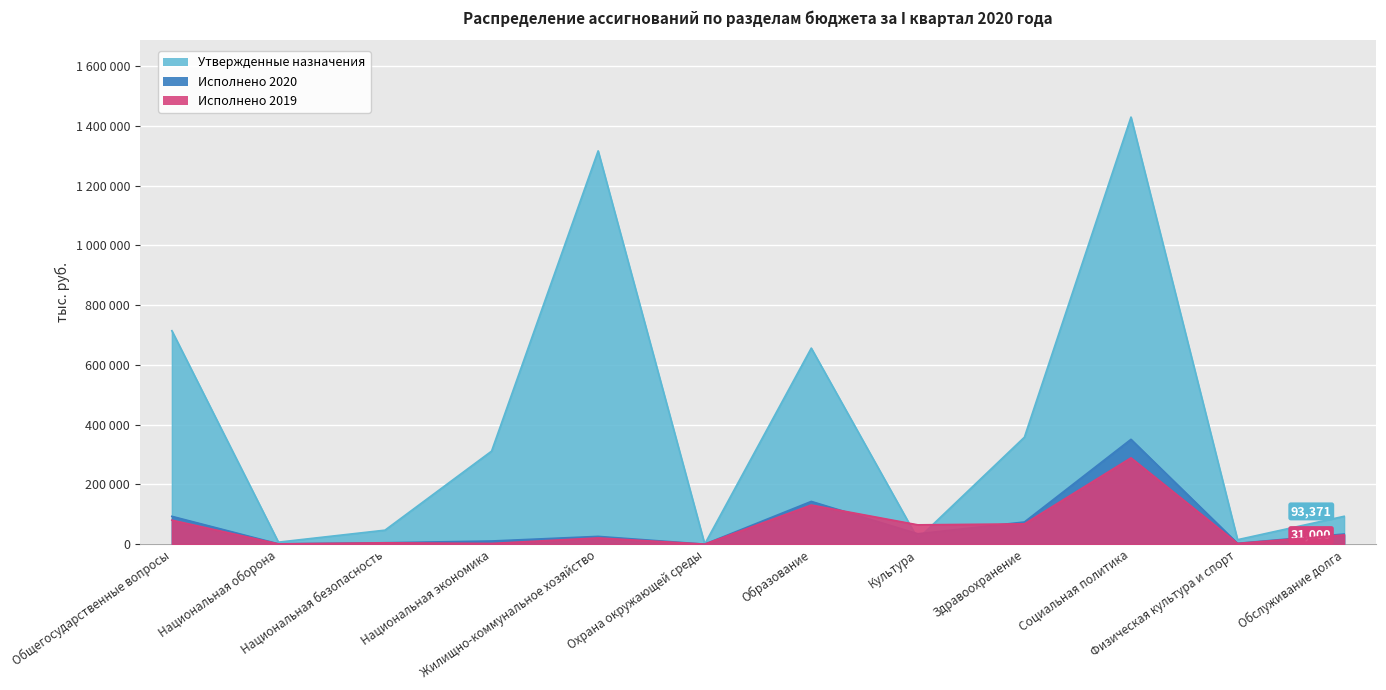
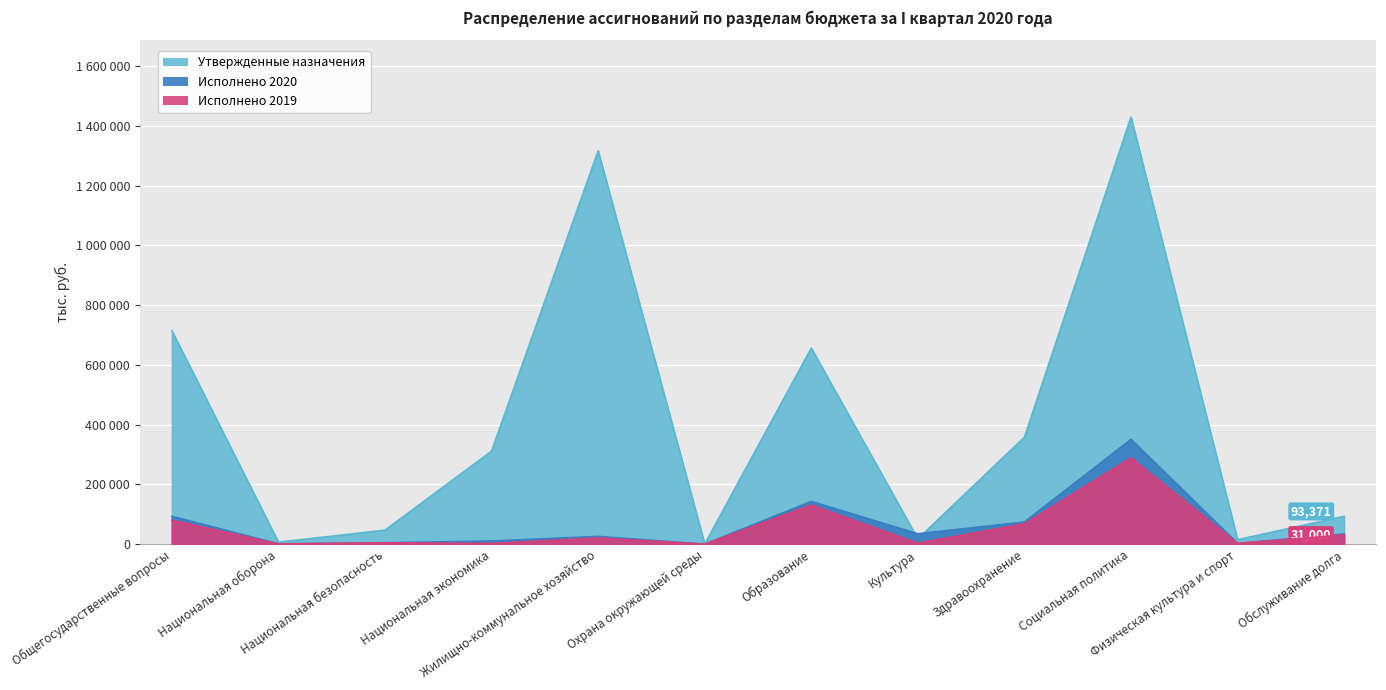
  {
    "Утвержденные назначения": {
      "Общегосударственные вопросы": 710000,
      "Национальная безопасность": 50000,
      "Национальная экономика": 310000,
      "Жилищно-коммунальное хозяйство": 1320000,
      "Образование": 660000,
      "Культура": 20000,
      "Здравоохранение": 360000,
      "Социальная политика": 1430000,
      "Физическая культура и спорт": 20000
    },
    "Исполнено 2020": {
      "Общегосударственные вопросы": 90000,
      "Образование": 140000,
      "Культура": 30000,
      "Социальная политика": 350000
    },
    "Исполнено 2019": {
      "Общегосударственные вопросы": 80000,
      "Образование": 130000,
-     "Культура": 60000,
+     "Культура": 0,
      "Социальная политика": 290000
    }
  }
